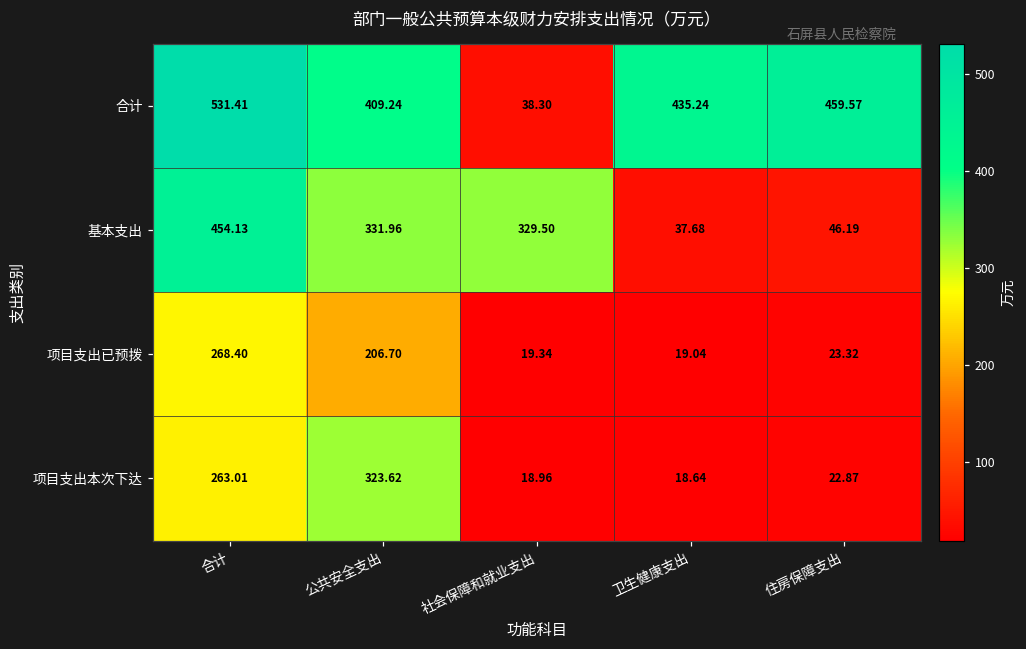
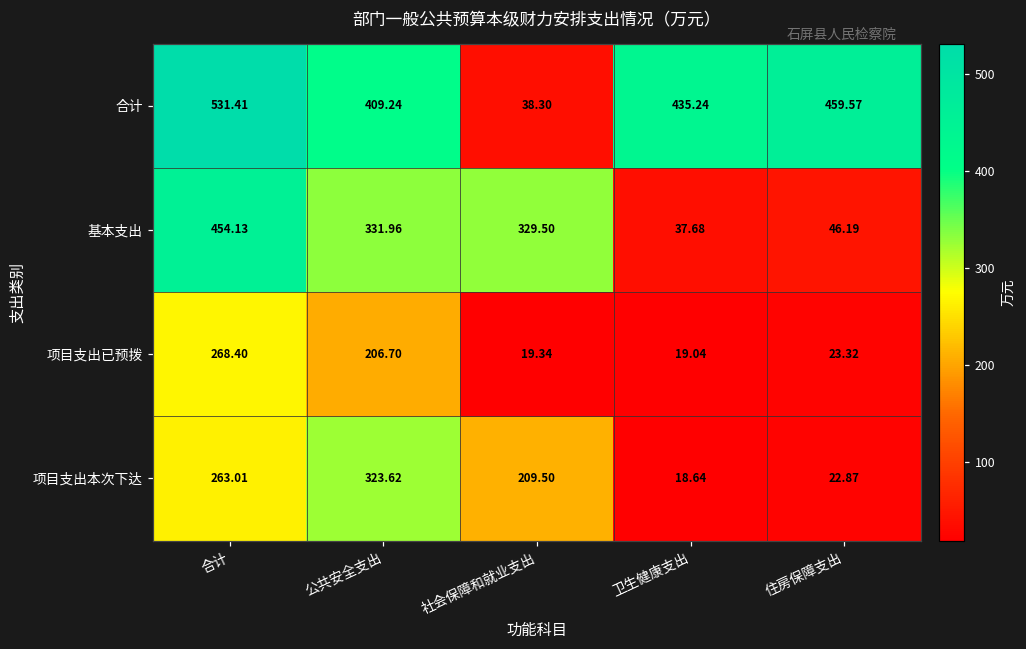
  {
    "合计": {
      "合计": 531.41,
      "公共安全支出": 409.24,
      "社会保障和就业支出": 38.30,
      "卫生健康支出": 435.24,
      "住房保障支出": 459.57
    },
    "基本支出": {
      "合计": 454.13,
      "公共安全支出": 331.96,
      "社会保障和就业支出": 329.50,
      "卫生健康支出": 37.68,
      "住房保障支出": 46.19
    },
    "项目支出已预拨": {
      "合计": 268.40,
      "公共安全支出": 206.70,
      "社会保障和就业支出": 19.34,
      "卫生健康支出": 19.04,
      "住房保障支出": 23.32
    },
    "项目支出本次下达": {
      "合计": 263.01,
      "公共安全支出": 323.62,
-     "社会保障和就业支出": 18.96,
+     "社会保障和就业支出": 209.50,
      "卫生健康支出": 18.64,
      "住房保障支出": 22.87
    }
  }
